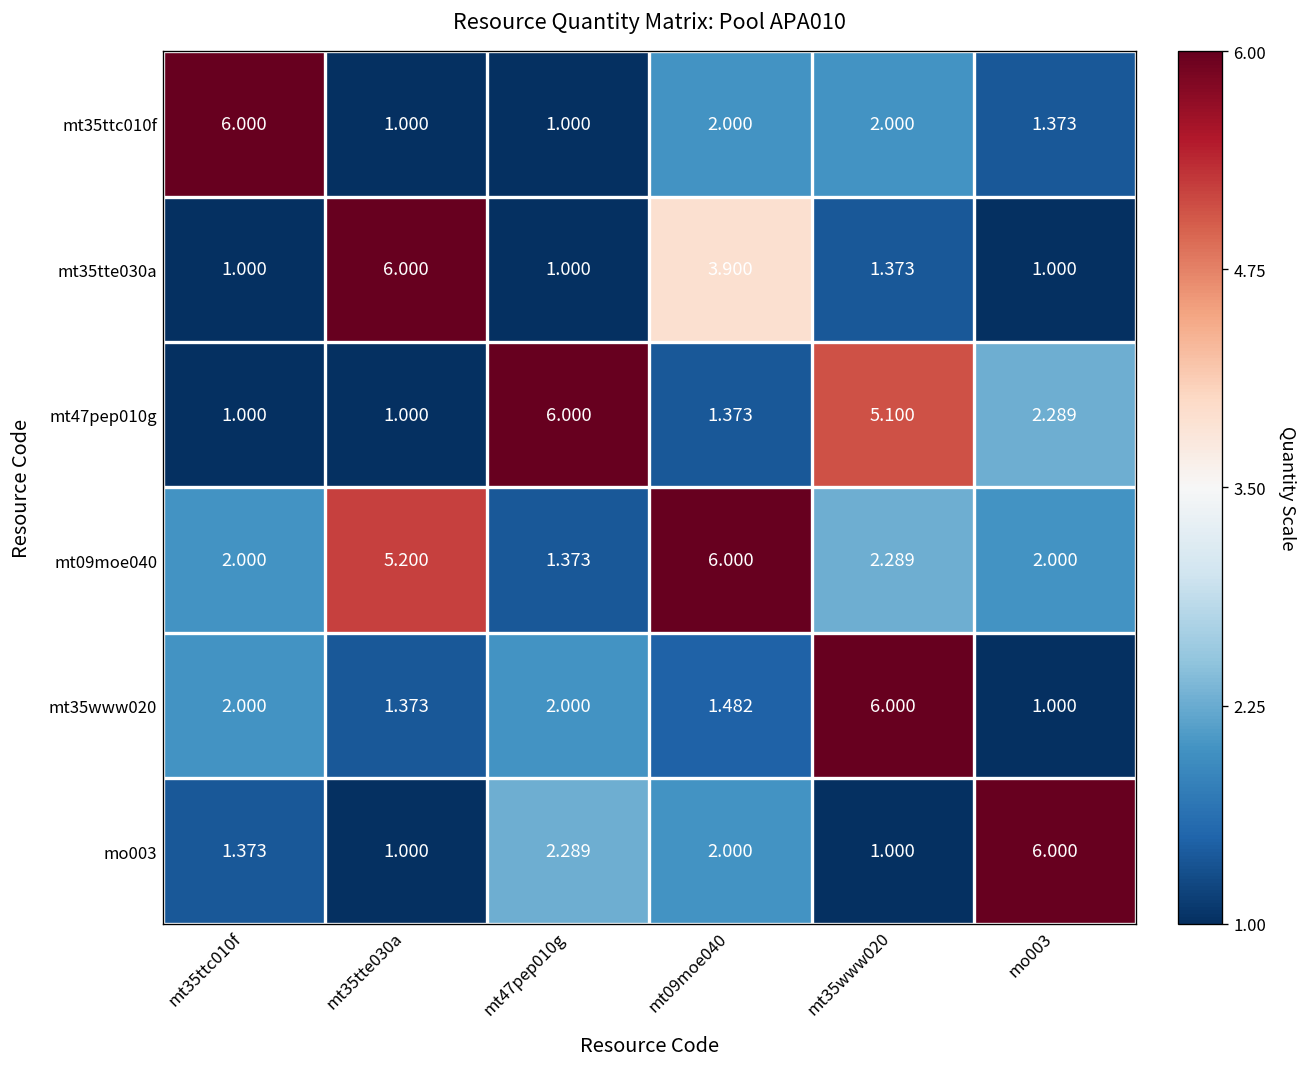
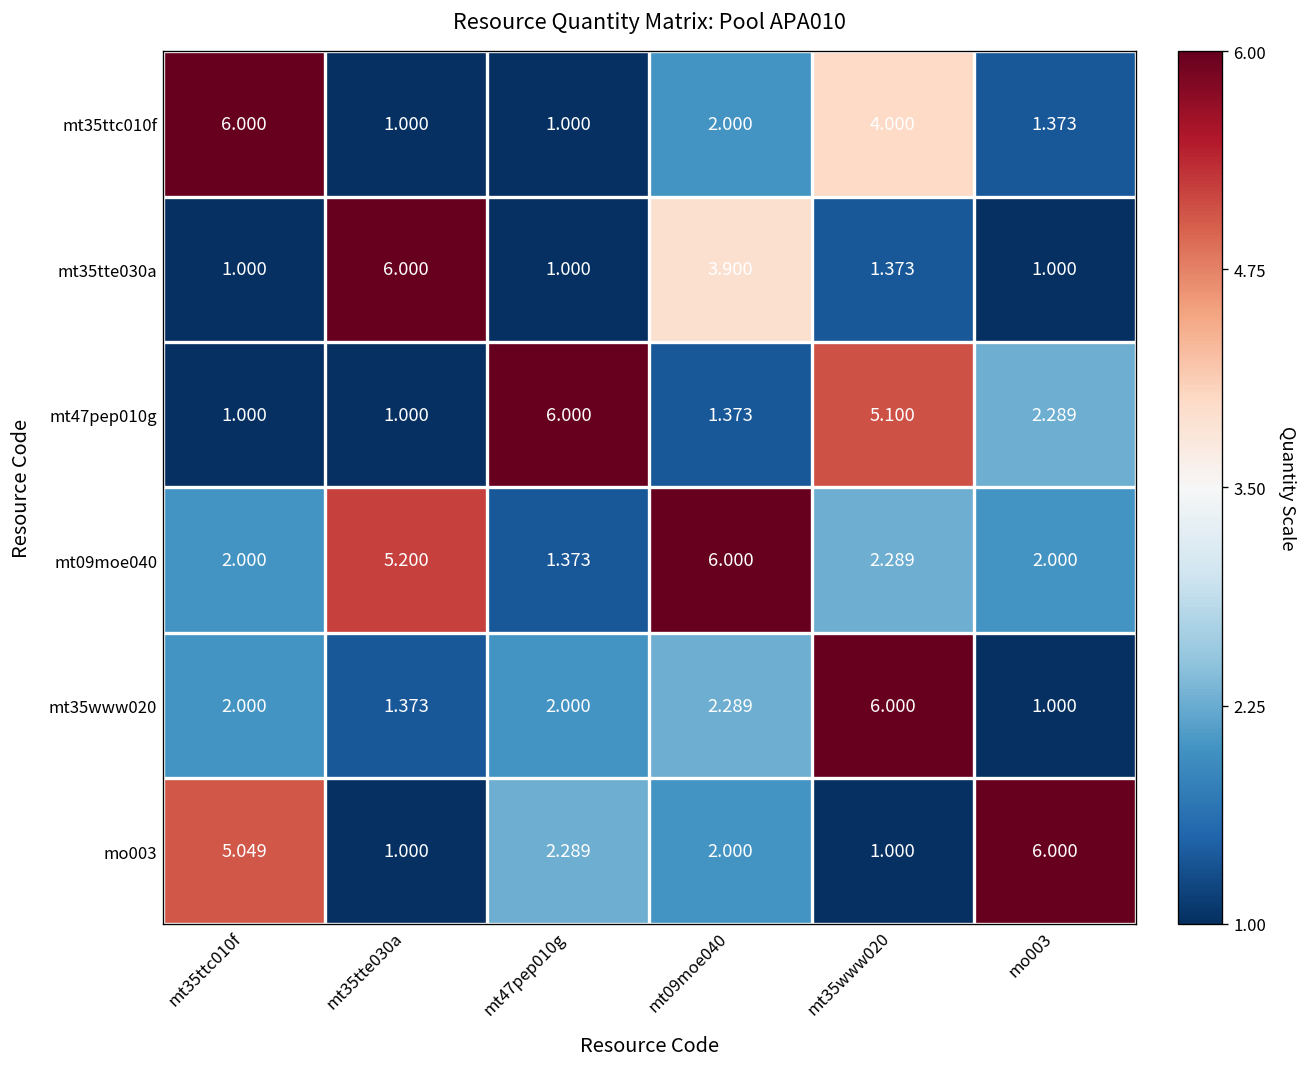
  {
    "mt35ttc010f": {
      "mt35ttc010f": 6.000,
      "mt35tte030a": 1.000,
      "mt47pep010g": 1.000,
      "mt09moe040": 2.000,
-     "mt35www020": 2.000,
+     "mt35www020": 4.000,
      "mo003": 1.373
    },
    "mt35tte030a": {
      "mt35ttc010f": 1.000,
      "mt35tte030a": 6.000,
      "mt47pep010g": 1.000,
      "mt35www020": 1.373,
      "mo003": 1.000
    },
    "mt47pep010g": {
      "mt35ttc010f": 1.000,
      "mt35tte030a": 1.000,
      "mt47pep010g": 6.000,
      "mt09moe040": 1.373,
      "mt35www020": 5.100,
      "mo003": 2.289
    },
    "mt09moe040": {
      "mt35ttc010f": 2.000,
      "mt35tte030a": 5.200,
      "mt47pep010g": 1.373,
      "mt09moe040": 6.000,
      "mt35www020": 2.289,
      "mo003": 2.000
    },
    "mt35www020": {
      "mt35ttc010f": 2.000,
      "mt35tte030a": 1.373,
      "mt47pep010g": 2.000,
-     "mt09moe040": 1.482,
+     "mt09moe040": 2.289,
      "mt35www020": 6.000,
      "mo003": 1.000
    },
    "mo003": {
-     "mt35ttc010f": 1.373,
+     "mt35ttc010f": 5.049,
      "mt35tte030a": 1.000,
      "mt47pep010g": 2.289,
      "mt09moe040": 2.000,
      "mt35www020": 1.000,
      "mo003": 6.000
    }
  }
